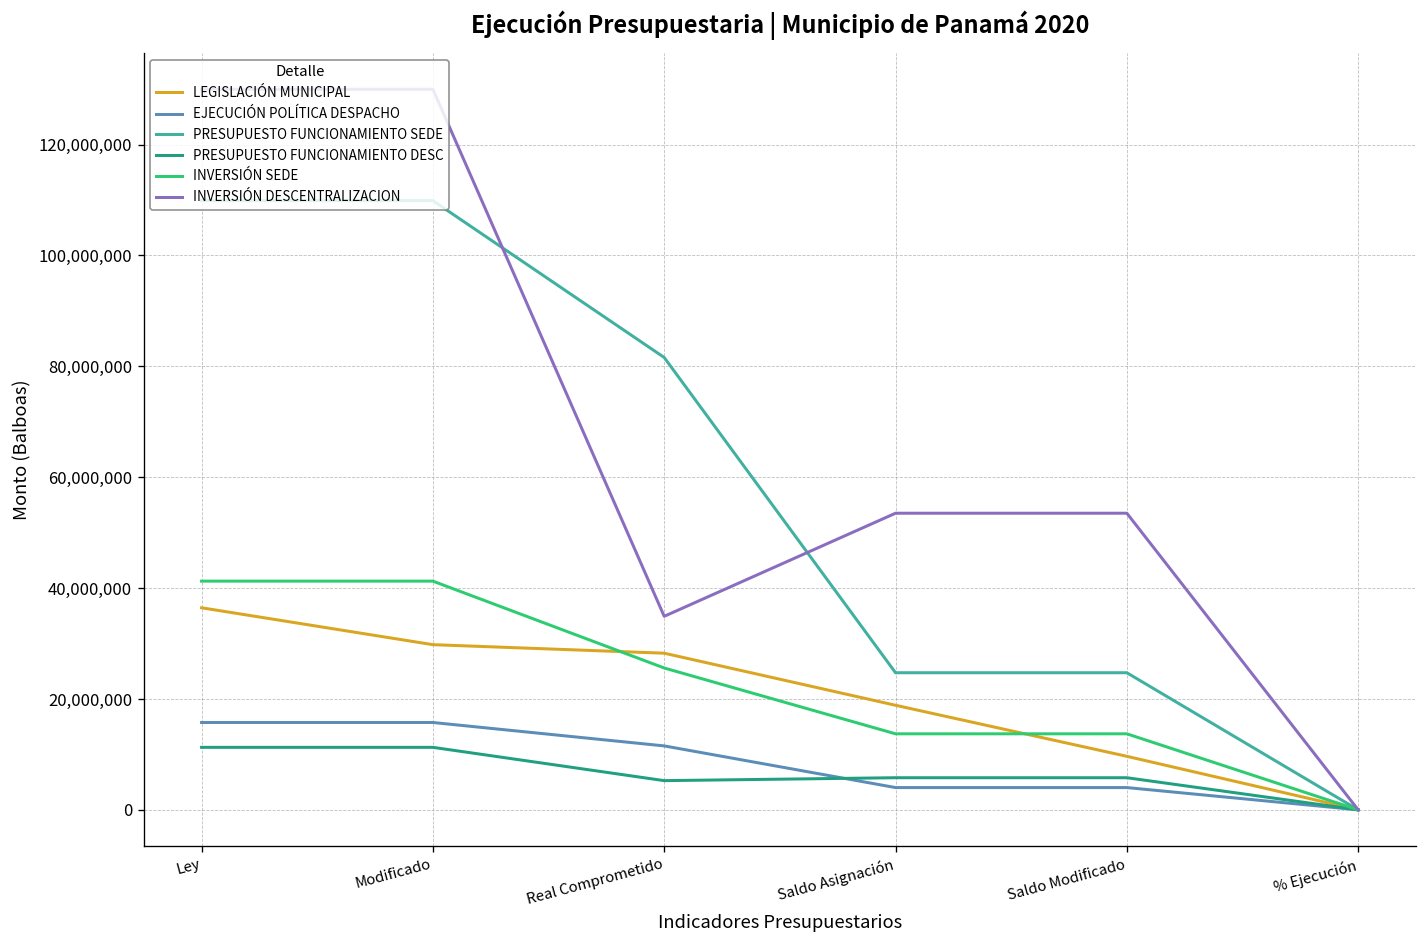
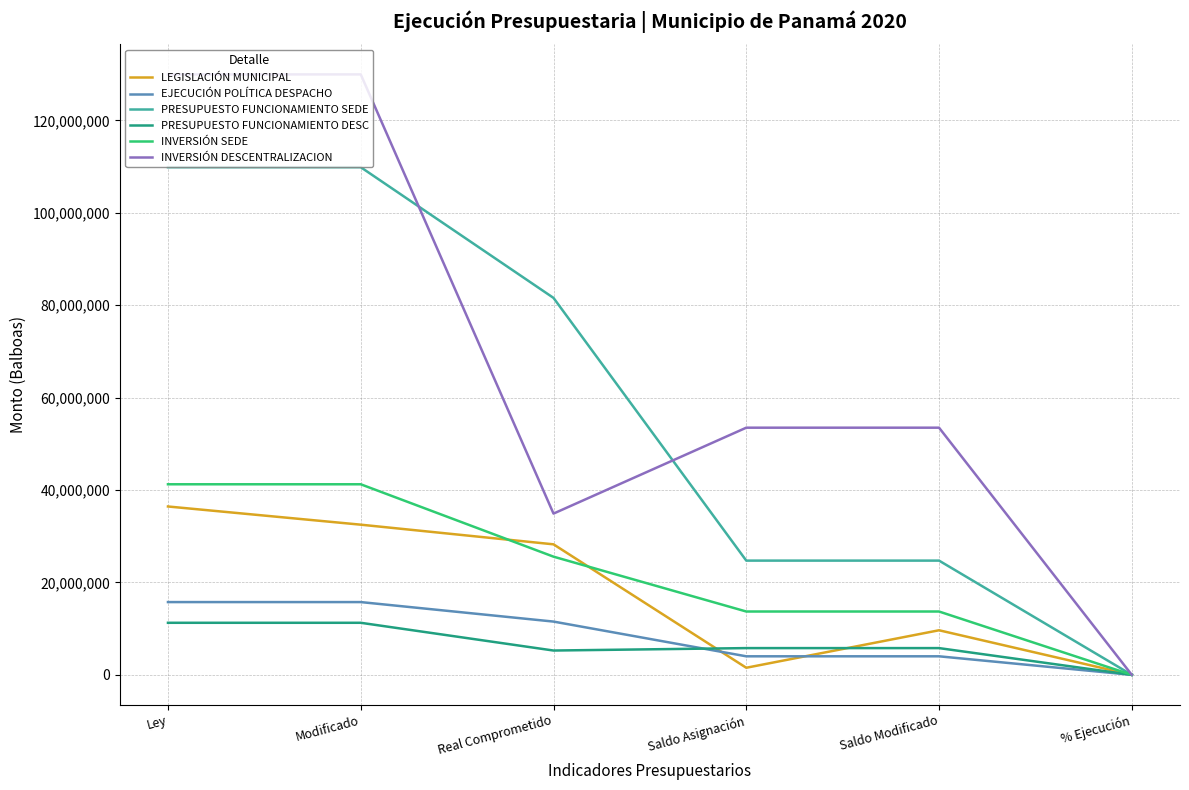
  {
    "LEGISLACIÓN MUNICIPAL": {
      "Ley": "36,000,000",
-     "Modificado": "30,000,000",
+     "Modificado": "33,000,000",
      "Real Comprometido": "28,000,000",
-     "Saldo Asignación": "19,000,000",
+     "Saldo Asignación": "2,000,000",
      "Saldo Modificado": "10,000,000"
    }
  }
